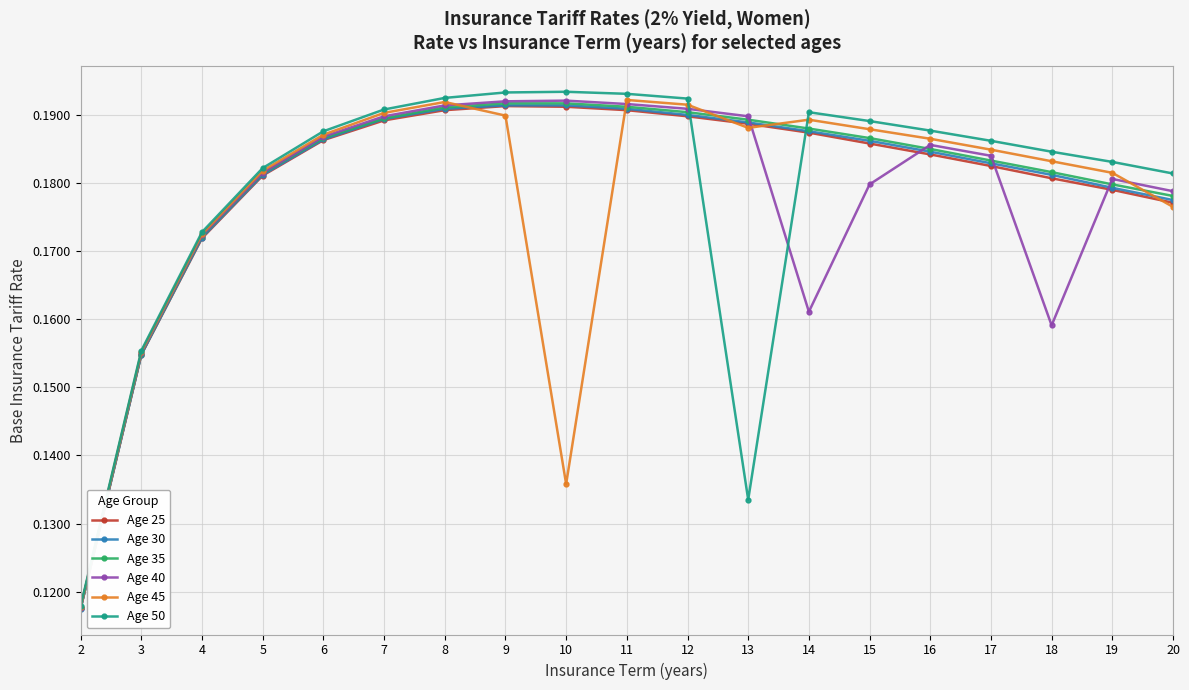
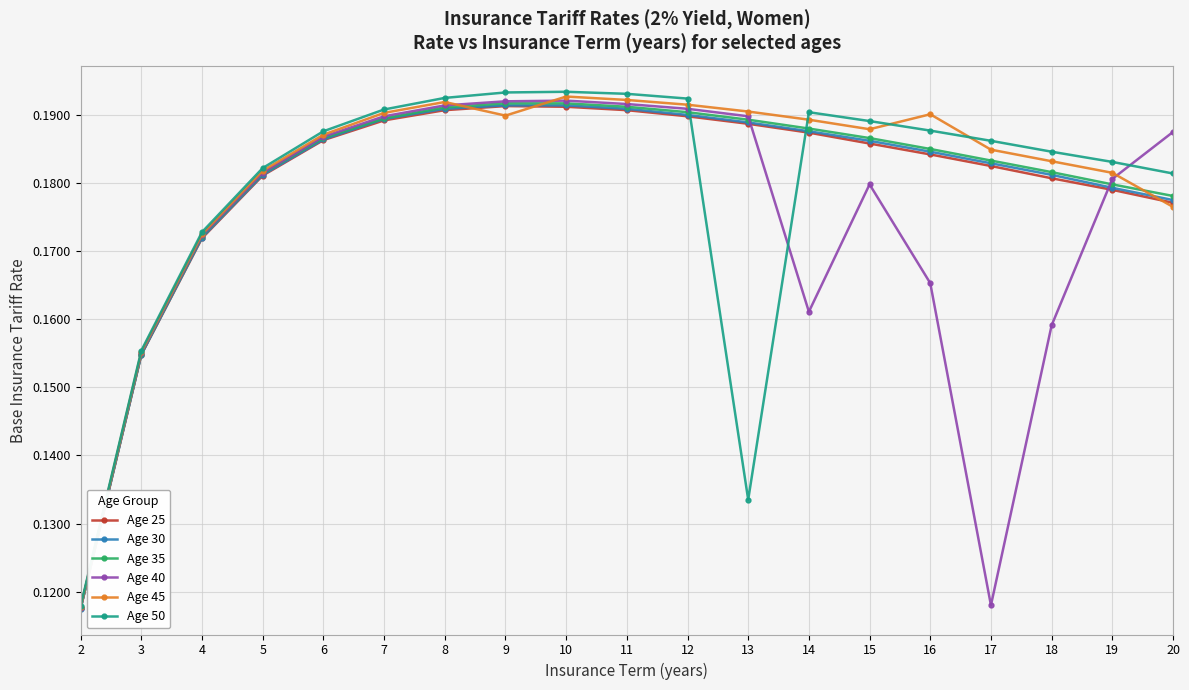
  {
    "Age 25": {
      "15": 0.186,
      "16": 0.184,
      "17": 0.183,
      "18": 0.181,
      "20": 0.177
    },
    "Age 30": {
      "15": 0.186,
      "16": 0.185,
      "17": 0.183,
      "18": 0.181,
      "20": 0.178
    },
    "Age 40": {
      "10": 0.192,
      "11": 0.192,
      "12": 0.191,
      "13": 0.190,
      "14": 0.161,
      "15": 0.180,
-     "16": 0.186,
-     "17": 0.184,
+     "16": 0.165,
+     "17": 0.118,
      "18": 0.159,
      "19": 0.181,
-     "20": 0.179
+     "20": 0.188
    },
    "Age 45": {
      "7": 0.190,
      "8": 0.192,
      "9": 0.190,
-     "10": 0.136,
+     "10": 0.193,
      "11": 0.192,
      "12": 0.192,
-     "13": 0.188,
+     "13": 0.191,
      "14": 0.189,
      "15": 0.188,
-     "16": 0.187,
+     "16": 0.190,
      "17": 0.185,
      "18": 0.183,
      "19": 0.182,
      "20": 0.177
    }
  }
